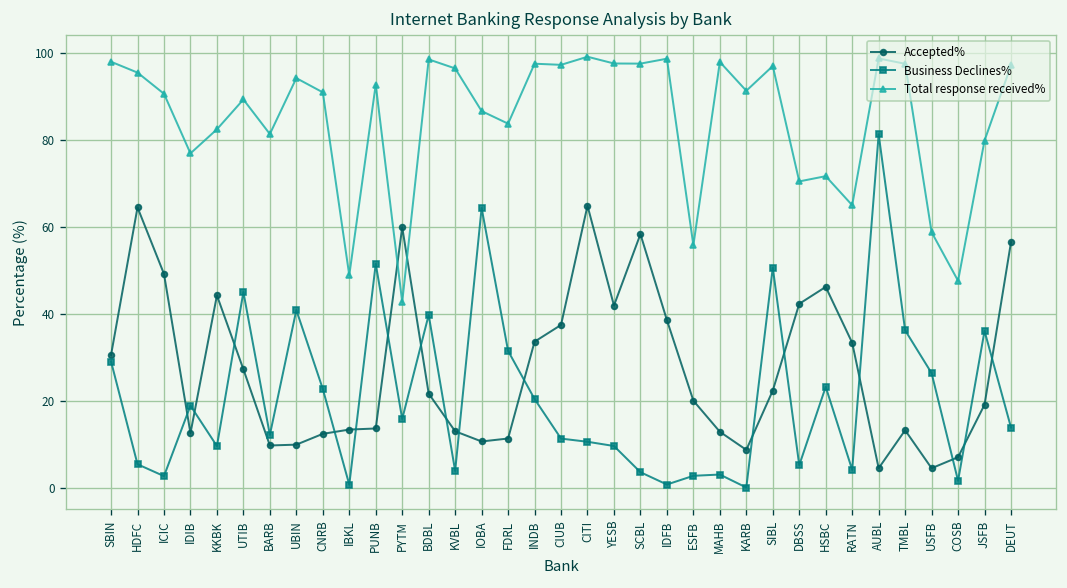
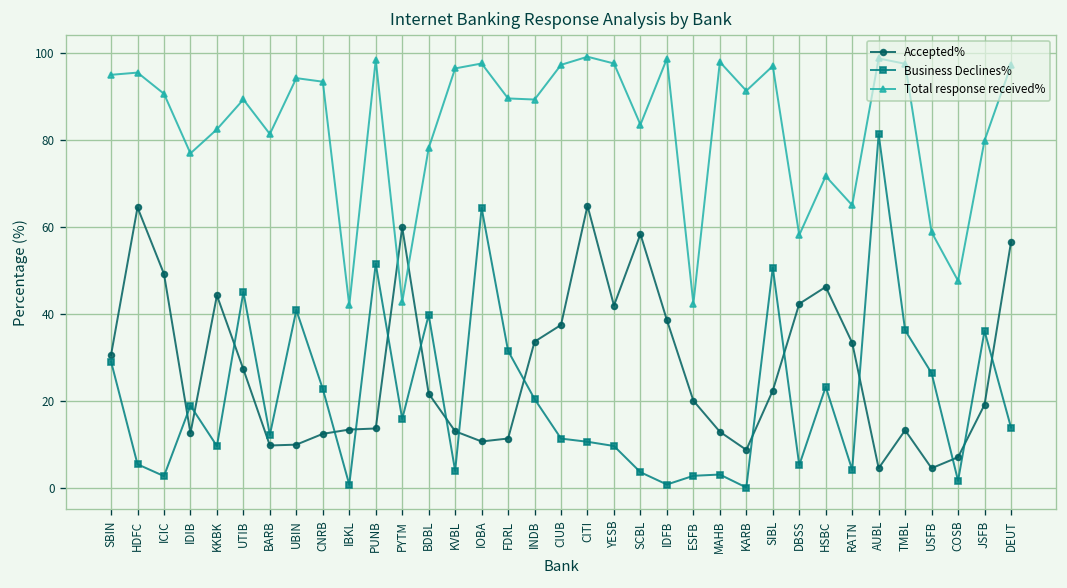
  {
    "Total response received%": {
-     "SBIN": 98,
+     "SBIN": 95,
      "HDFC": 95,
      "ICIC": 91,
      "IDIB": 77,
      "KKBK": 82,
      "UTIB": 89,
      "BARB": 81,
      "UBIN": 94,
-     "CNRB": 91,
-     "IBKL": 49,
-     "PUNB": 93,
+     "CNRB": 93,
+     "IBKL": 42,
+     "PUNB": 98,
      "PYTM": 43,
-     "BDBL": 98,
+     "BDBL": 78,
      "KVBL": 96,
-     "IOBA": 87,
-     "FDRL": 84,
-     "INDB": 97,
+     "IOBA": 98,
+     "FDRL": 89,
+     "INDB": 89,
      "CIUB": 97,
      "CITI": 99,
      "YESB": 98,
-     "SCBL": 97,
+     "SCBL": 83,
      "IDFB": 99,
-     "ESFB": 56,
+     "ESFB": 42,
      "MAHB": 98,
      "KARB": 91,
      "SIBL": 97,
-     "DBSS": 70,
+     "DBSS": 58,
      "HSBC": 72,
      "RATN": 65,
      "USFB": 59,
      "COSB": 48,
      "JSFB": 80
    }
  }
